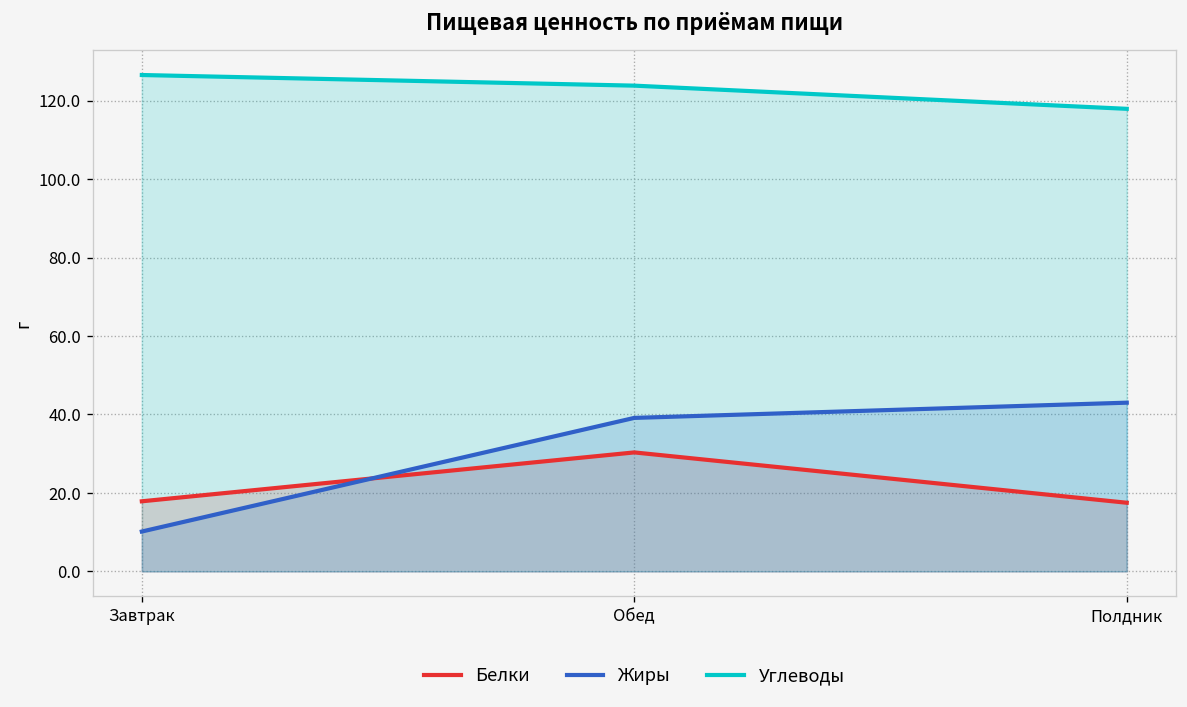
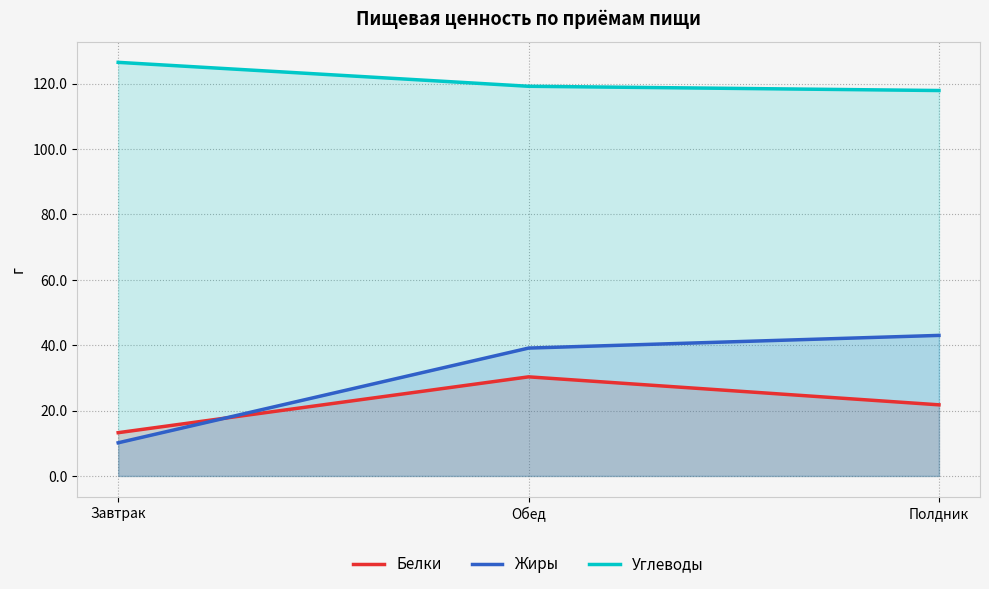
  {
    "Белки": {
-     "Завтрак": 18,
+     "Завтрак": 13,
      "Обед": 30,
-     "Полдник": 17
+     "Полдник": 22
    },
    "Жиры": {
      "Завтрак": 10,
      "Обед": 39,
      "Полдник": 43
    },
    "Углеводы": {
      "Завтрак": 127,
-     "Обед": 124,
+     "Обед": 119,
      "Полдник": 118
    }
  }
